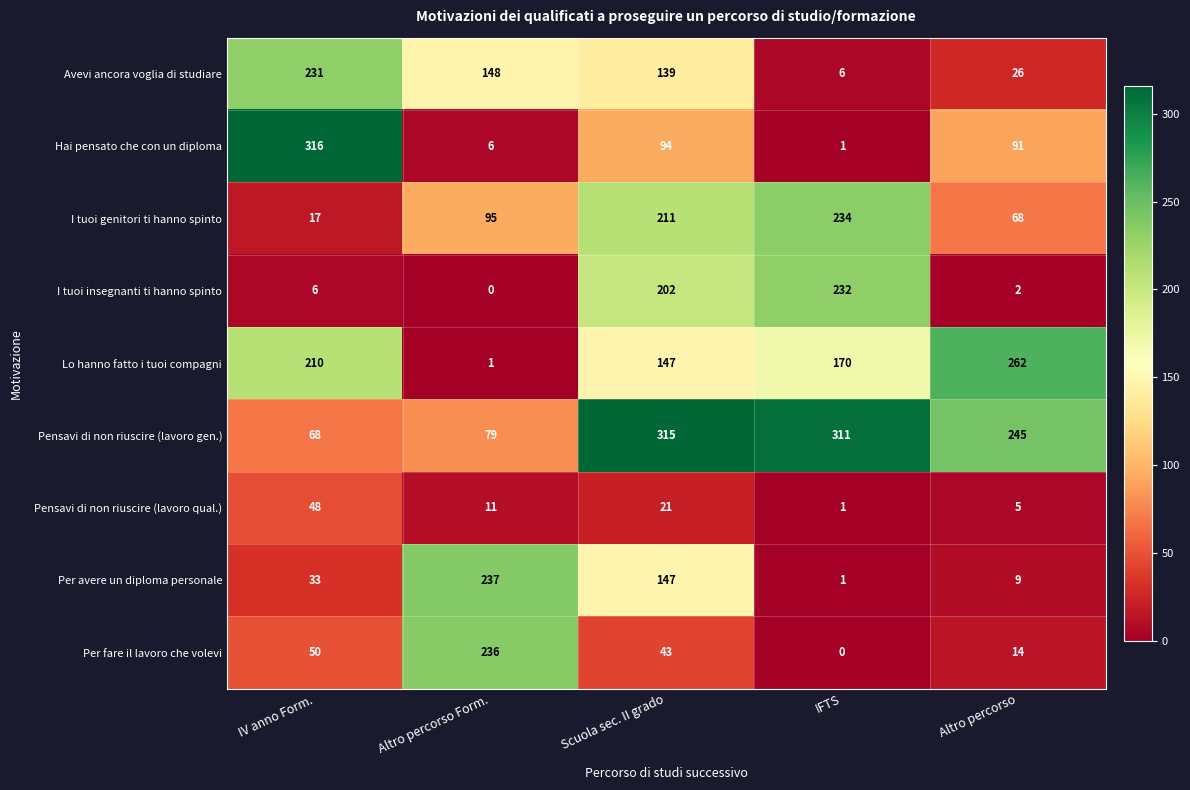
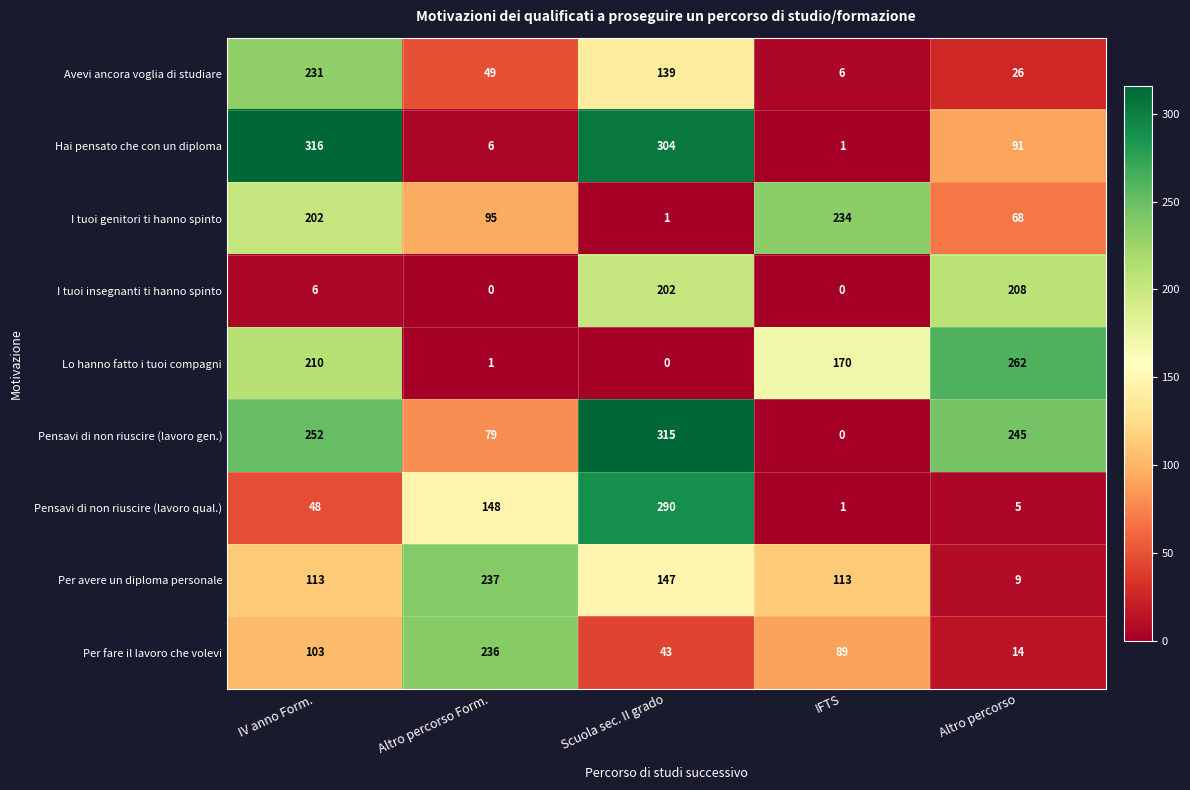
  {
    "Avevi ancora voglia di studiare": {
      "IV anno Form.": 231,
-     "Altro percorso Form.": 148,
+     "Altro percorso Form.": 49,
      "Scuola sec. II grado": 139,
      "IFTS": 6,
      "Altro percorso": 26
    },
    "Hai pensato che con un diploma": {
      "IV anno Form.": 316,
      "Altro percorso Form.": 6,
-     "Scuola sec. II grado": 94,
+     "Scuola sec. II grado": 304,
      "IFTS": 1,
      "Altro percorso": 91
    },
    "I tuoi genitori ti hanno spinto": {
-     "IV anno Form.": 17,
+     "IV anno Form.": 202,
      "Altro percorso Form.": 95,
-     "Scuola sec. II grado": 211,
+     "Scuola sec. II grado": 1,
      "IFTS": 234,
      "Altro percorso": 68
    },
    "I tuoi insegnanti ti hanno spinto": {
      "IV anno Form.": 6,
      "Altro percorso Form.": 0,
      "Scuola sec. II grado": 202,
-     "IFTS": 232,
-     "Altro percorso": 2
+     "IFTS": 0,
+     "Altro percorso": 208
    },
    "Lo hanno fatto i tuoi compagni": {
      "IV anno Form.": 210,
      "Altro percorso Form.": 1,
-     "Scuola sec. II grado": 147,
+     "Scuola sec. II grado": 0,
      "IFTS": 170,
      "Altro percorso": 262
    },
    "Pensavi di non riuscire (lavoro gen.)": {
-     "IV anno Form.": 68,
+     "IV anno Form.": 252,
      "Altro percorso Form.": 79,
      "Scuola sec. II grado": 315,
-     "IFTS": 311,
+     "IFTS": 0,
      "Altro percorso": 245
    },
    "Pensavi di non riuscire (lavoro qual.)": {
      "IV anno Form.": 48,
-     "Altro percorso Form.": 11,
-     "Scuola sec. II grado": 21,
+     "Altro percorso Form.": 148,
+     "Scuola sec. II grado": 290,
      "IFTS": 1,
      "Altro percorso": 5
    },
    "Per avere un diploma personale": {
-     "IV anno Form.": 33,
+     "IV anno Form.": 113,
      "Altro percorso Form.": 237,
      "Scuola sec. II grado": 147,
-     "IFTS": 1,
+     "IFTS": 113,
      "Altro percorso": 9
    },
    "Per fare il lavoro che volevi": {
-     "IV anno Form.": 50,
+     "IV anno Form.": 103,
      "Altro percorso Form.": 236,
      "Scuola sec. II grado": 43,
-     "IFTS": 0,
+     "IFTS": 89,
      "Altro percorso": 14
    }
  }
